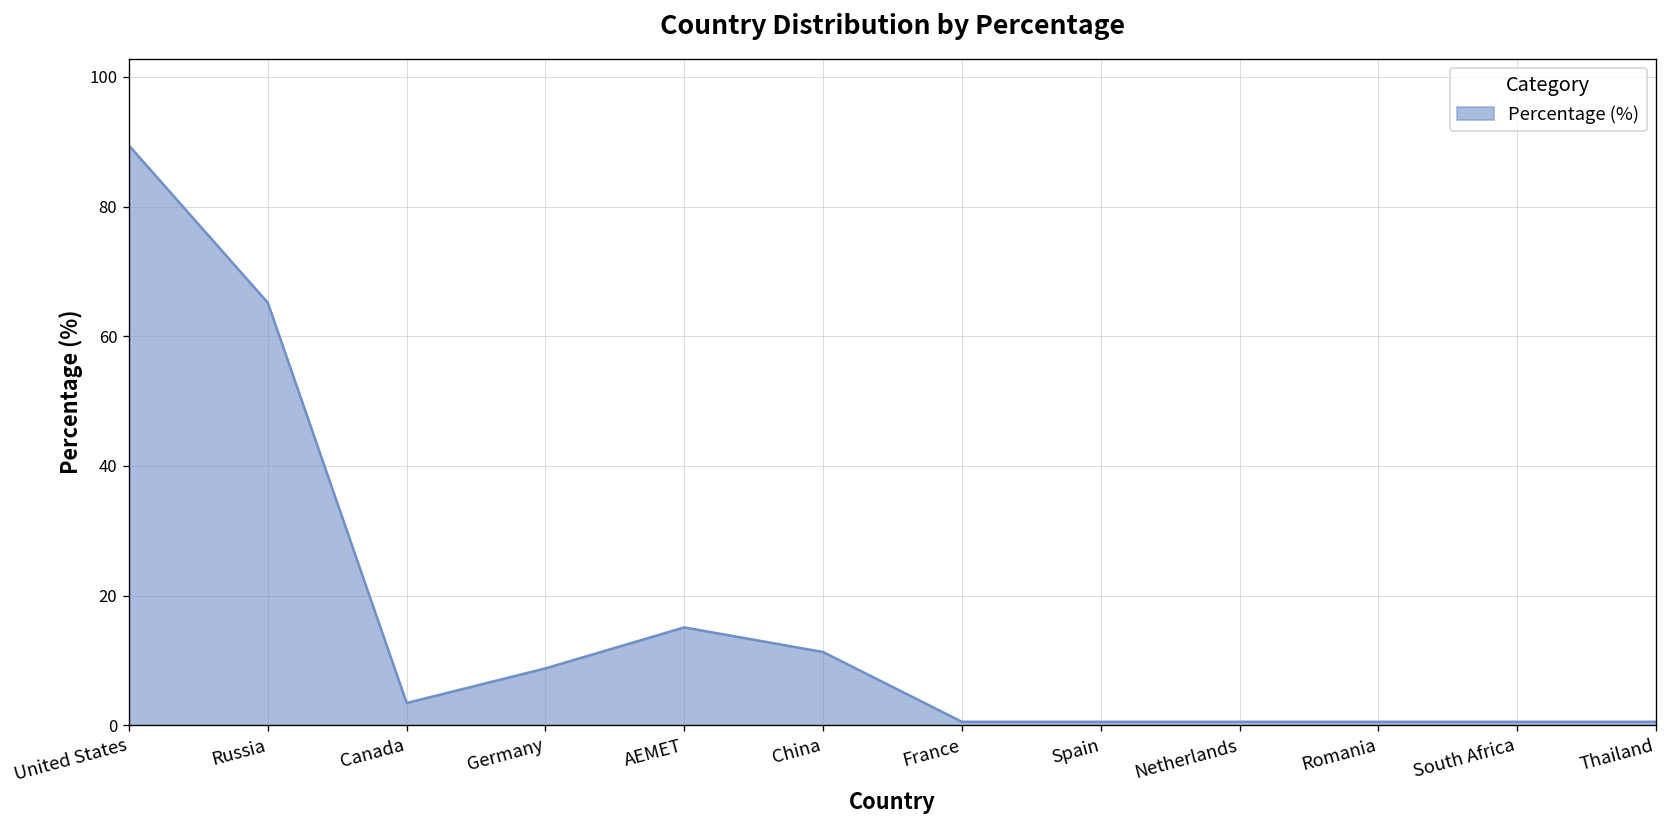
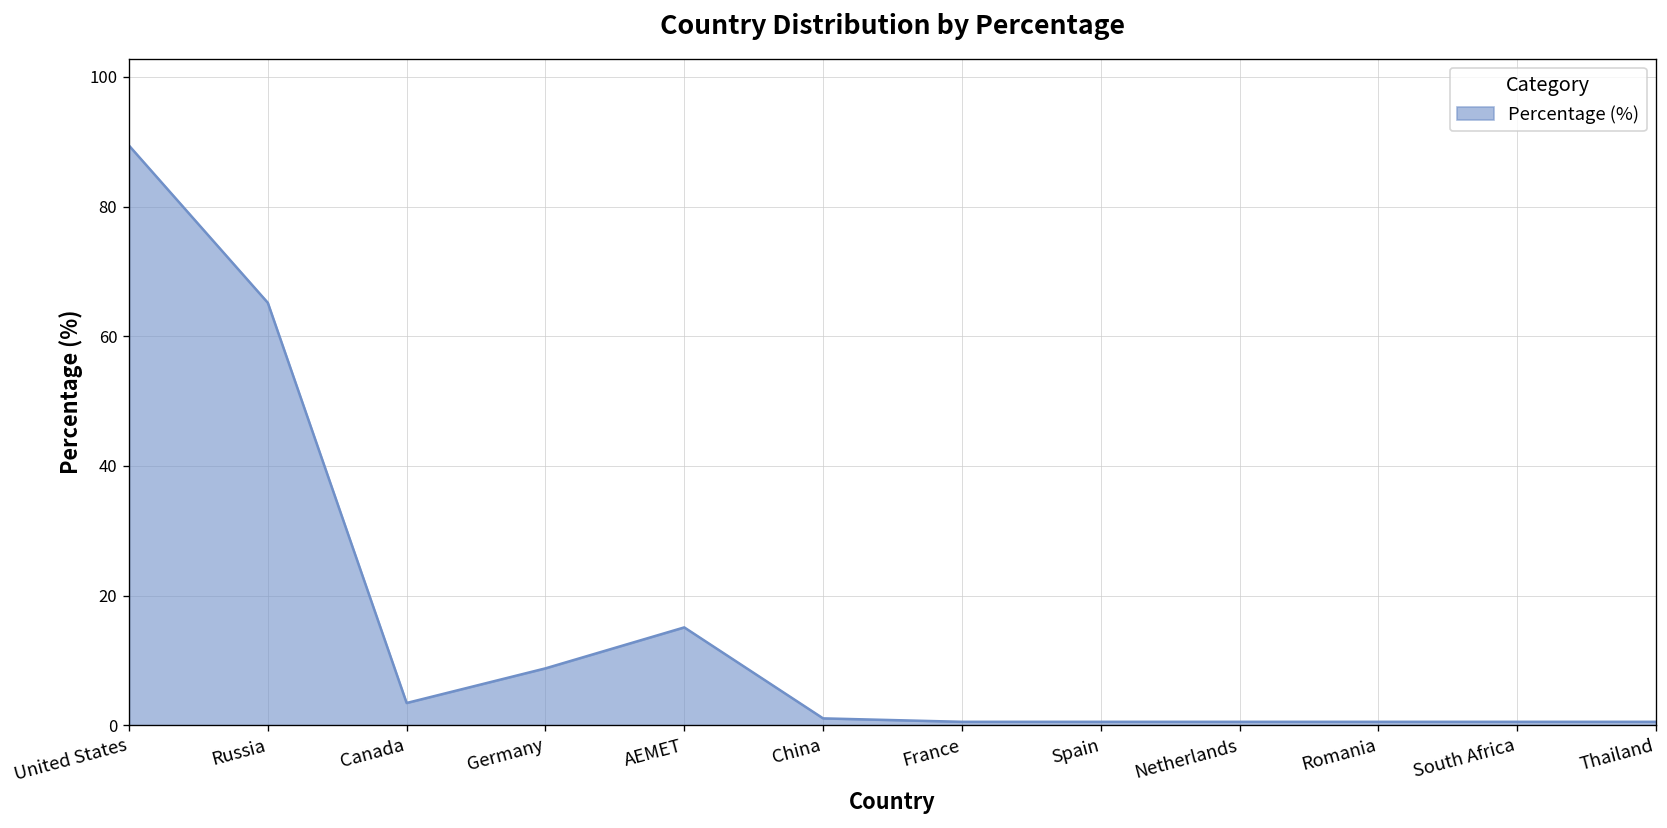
  {
    "United States": 89,
    "Russia": 65,
    "Canada": 3,
    "Germany": 9,
    "AEMET": 15,
-   "China": 11,
+   "China": 1,
    "France": 1,
    "Spain": 1,
    "Netherlands": 1,
    "Romania": 1,
    "South Africa": 1,
    "Thailand": 1
  }
